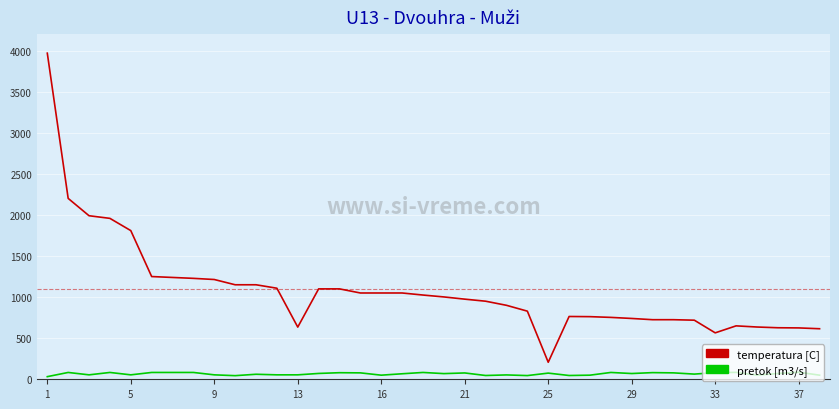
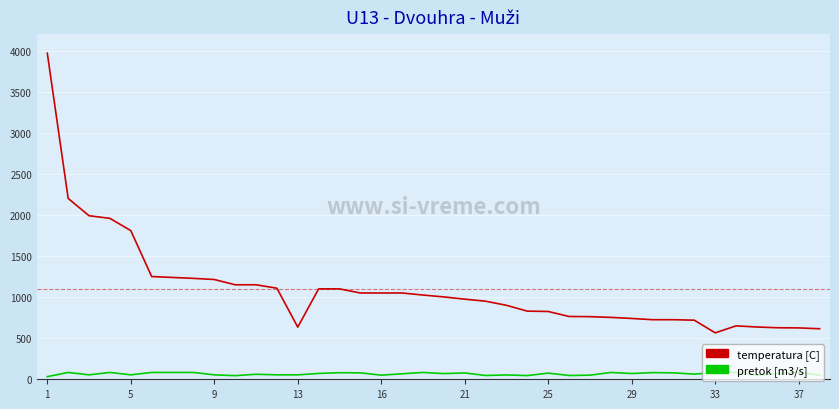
  {
    "temperatura [C]": {
      "1": 4000,
      "5": 1800,
      "9": 1200,
      "13": 600,
      "21": 1000,
-     "25": 200,
+     "25": 800,
      "29": 700,
      "33": 600,
      "37": 600
    },
    "pretok [m3/s]": {
      "1": 0,
      "5": 100,
      "9": 100,
      "13": 100,
      "21": 100,
      "25": 100,
      "29": 100
    }
  }
